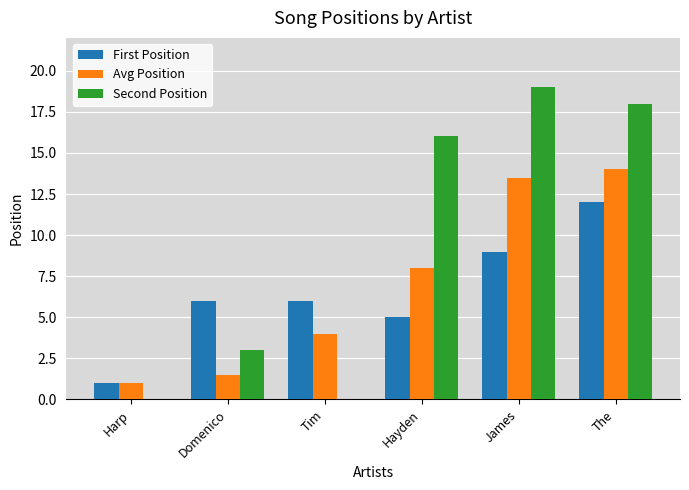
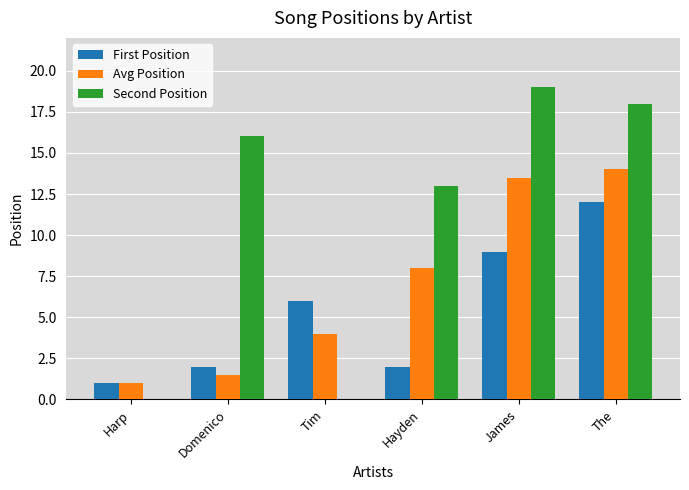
  {
    "First Position": {
      "Harp": 1,
-     "Domenico": 6,
+     "Domenico": 2,
      "Tim": 6,
-     "Hayden": 5,
+     "Hayden": 2,
      "James": 9,
      "The": 12
    },
    "Avg Position": {
      "Harp": 1,
      "Domenico": 1.5,
      "Tim": 4,
      "Hayden": 8,
      "James": 13.5,
      "The": 14
    },
    "Second Position": {
      "Harp": 0,
-     "Domenico": 3,
+     "Domenico": 16,
      "Tim": 0,
-     "Hayden": 16,
+     "Hayden": 13,
      "James": 19,
      "The": 18
    }
  }
